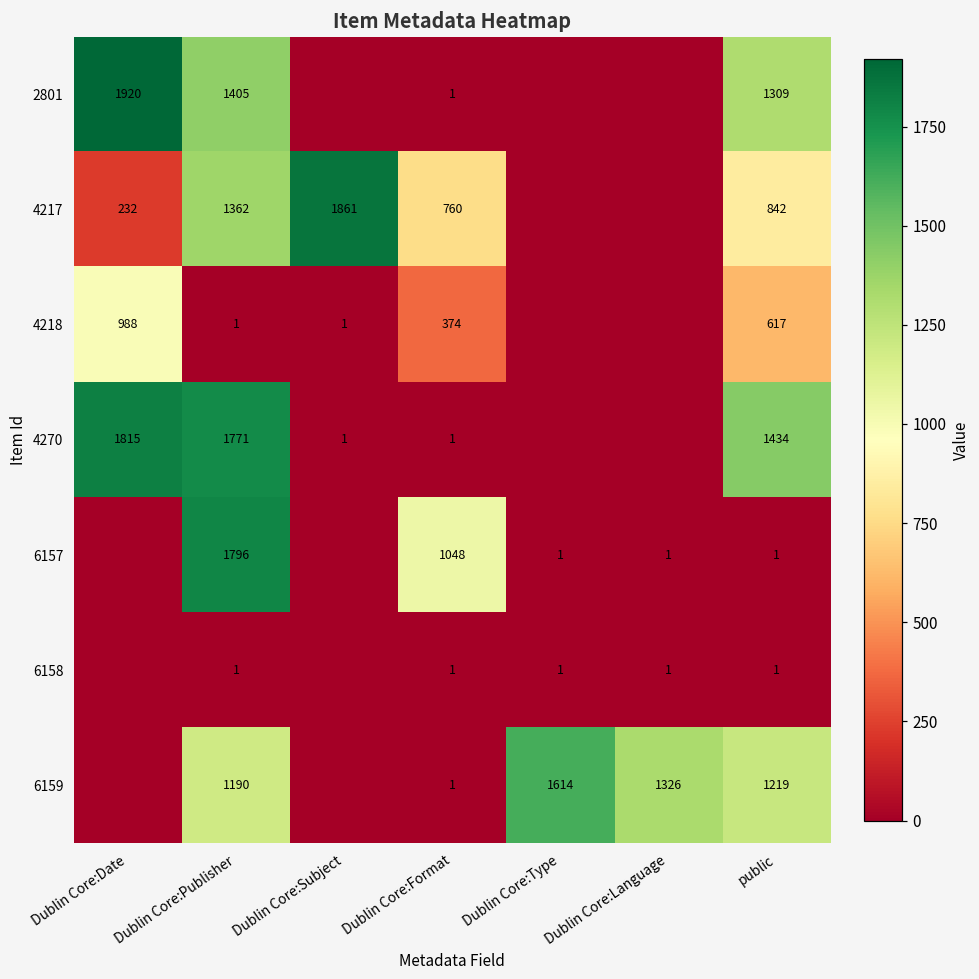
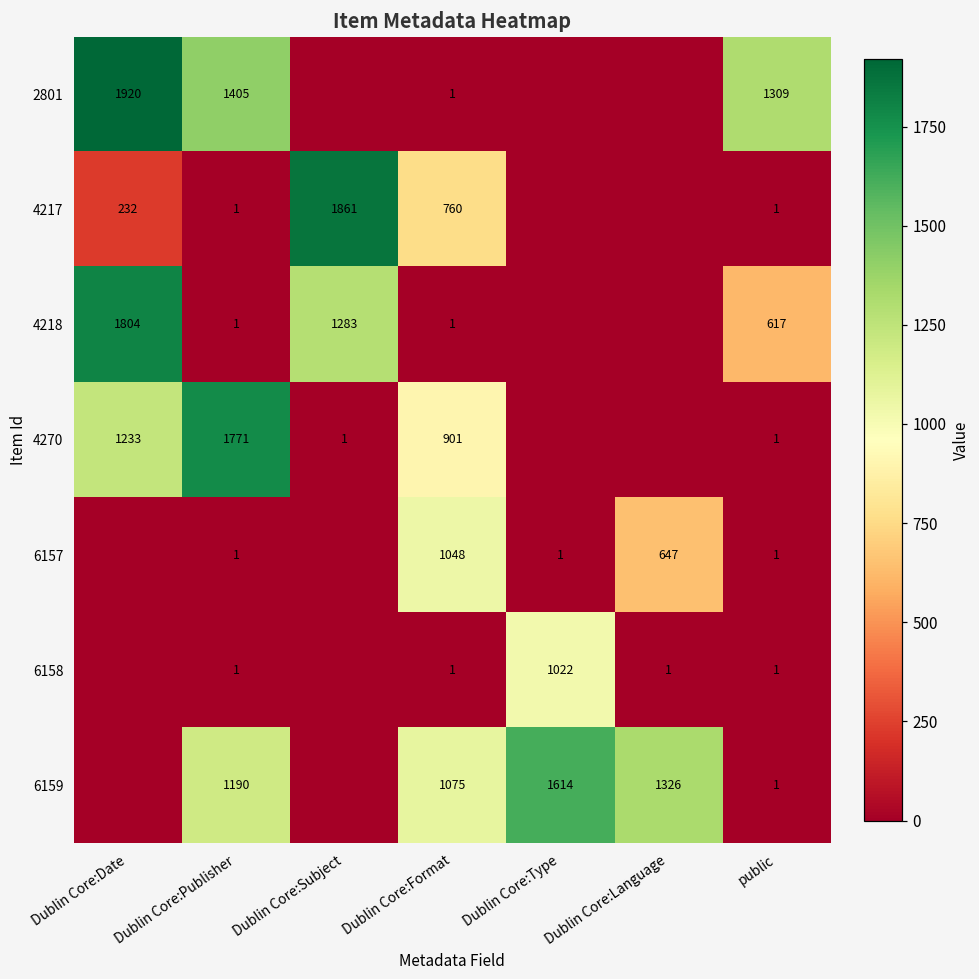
  {
    "2801": {
      "Dublin Core:Date": 1920,
      "Dublin Core:Publisher": 1405,
      "Dublin Core:Format": 1,
      "public": 1309
    },
    "4217": {
      "Dublin Core:Date": 232,
-     "Dublin Core:Publisher": 1362,
+     "Dublin Core:Publisher": 1,
      "Dublin Core:Subject": 1861,
      "Dublin Core:Format": 760,
-     "public": 842
+     "public": 1
    },
    "4218": {
-     "Dublin Core:Date": 988,
+     "Dublin Core:Date": 1804,
      "Dublin Core:Publisher": 1,
-     "Dublin Core:Subject": 1,
-     "Dublin Core:Format": 374,
+     "Dublin Core:Subject": 1283,
+     "Dublin Core:Format": 1,
      "public": 617
    },
    "4270": {
-     "Dublin Core:Date": 1815,
+     "Dublin Core:Date": 1233,
      "Dublin Core:Publisher": 1771,
      "Dublin Core:Subject": 1,
-     "Dublin Core:Format": 1,
-     "public": 1434
+     "Dublin Core:Format": 901,
+     "public": 1
    },
    "6157": {
-     "Dublin Core:Publisher": 1796,
+     "Dublin Core:Publisher": 1,
      "Dublin Core:Format": 1048,
      "Dublin Core:Type": 1,
-     "Dublin Core:Language": 1,
+     "Dublin Core:Language": 647,
      "public": 1
    },
    "6158": {
      "Dublin Core:Publisher": 1,
      "Dublin Core:Format": 1,
-     "Dublin Core:Type": 1,
+     "Dublin Core:Type": 1022,
      "Dublin Core:Language": 1,
      "public": 1
    },
    "6159": {
      "Dublin Core:Publisher": 1190,
-     "Dublin Core:Format": 1,
+     "Dublin Core:Format": 1075,
      "Dublin Core:Type": 1614,
      "Dublin Core:Language": 1326,
-     "public": 1219
+     "public": 1
    }
  }
